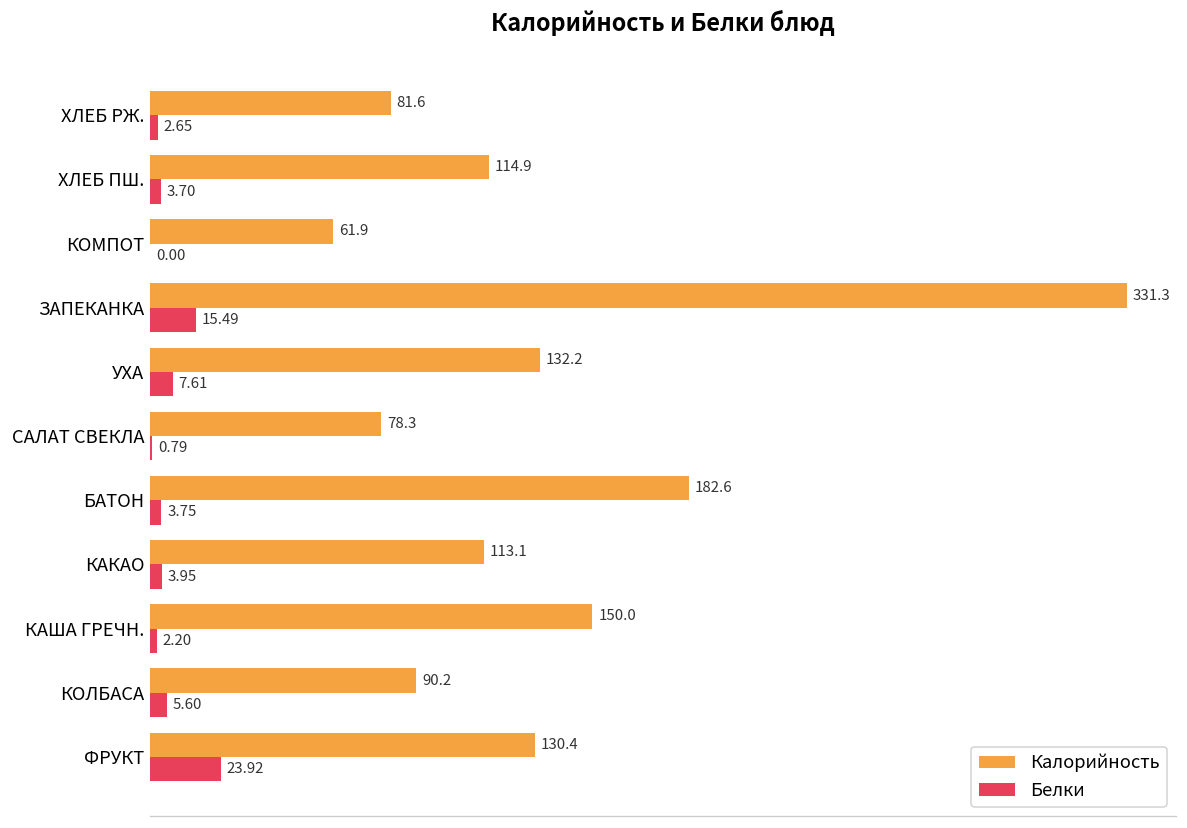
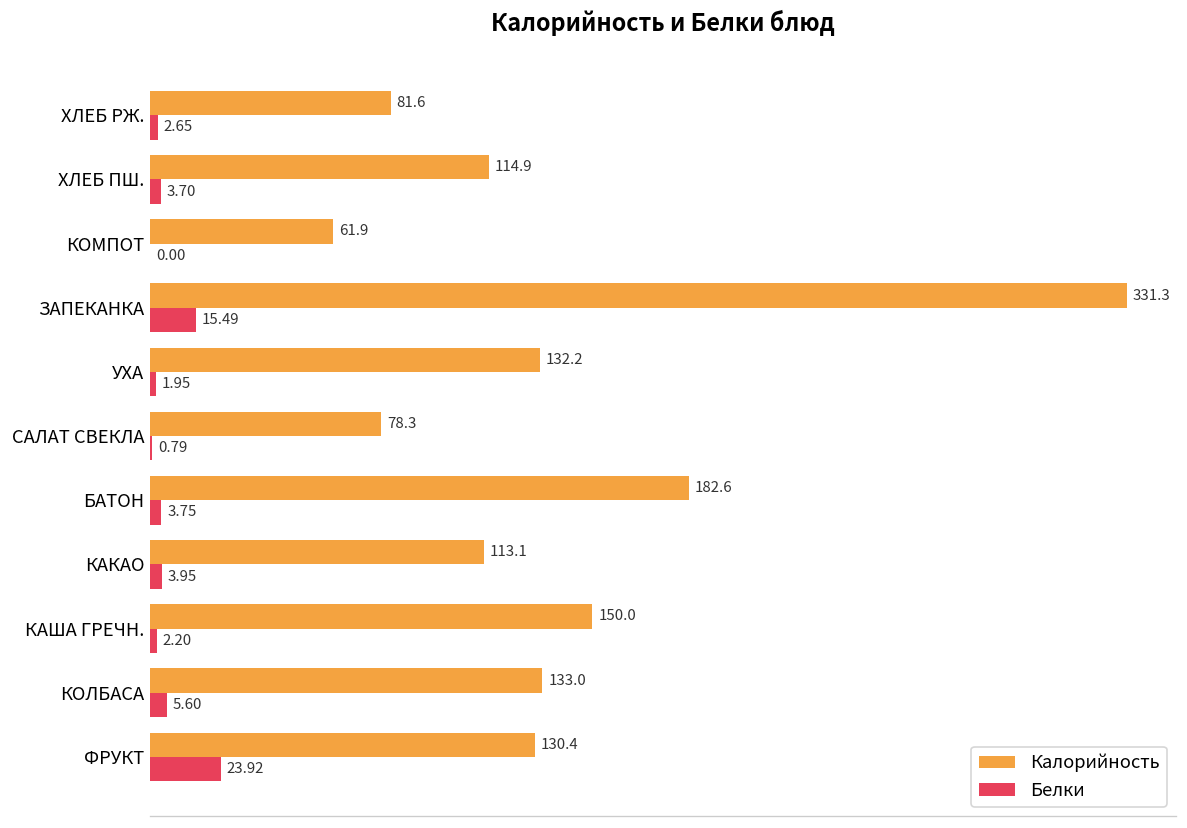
  {
    "Калорийность": {
      "ХЛЕБ РЖ.": 81.6,
      "ХЛЕБ ПШ.": 114.9,
      "КОМПОТ": 61.9,
      "ЗАПЕКАНКА": 331.3,
      "УХА": 132.2,
      "САЛАТ СВЕКЛА": 78.3,
      "БАТОН": 182.6,
      "КАКАО": 113.1,
      "КАША ГРЕЧН.": 150.0,
-     "КОЛБАСА": 90.2,
+     "КОЛБАСА": 133.0,
      "ФРУКТ": 130.4
    },
    "Белки": {
      "ХЛЕБ РЖ.": 2.65,
      "ХЛЕБ ПШ.": 3.70,
      "КОМПОТ": 0.00,
      "ЗАПЕКАНКА": 15.49,
-     "УХА": 7.61,
+     "УХА": 1.95,
      "САЛАТ СВЕКЛА": 0.79,
      "БАТОН": 3.75,
      "КАКАО": 3.95,
      "КАША ГРЕЧН.": 2.20,
      "КОЛБАСА": 5.60,
      "ФРУКТ": 23.92
    }
  }
